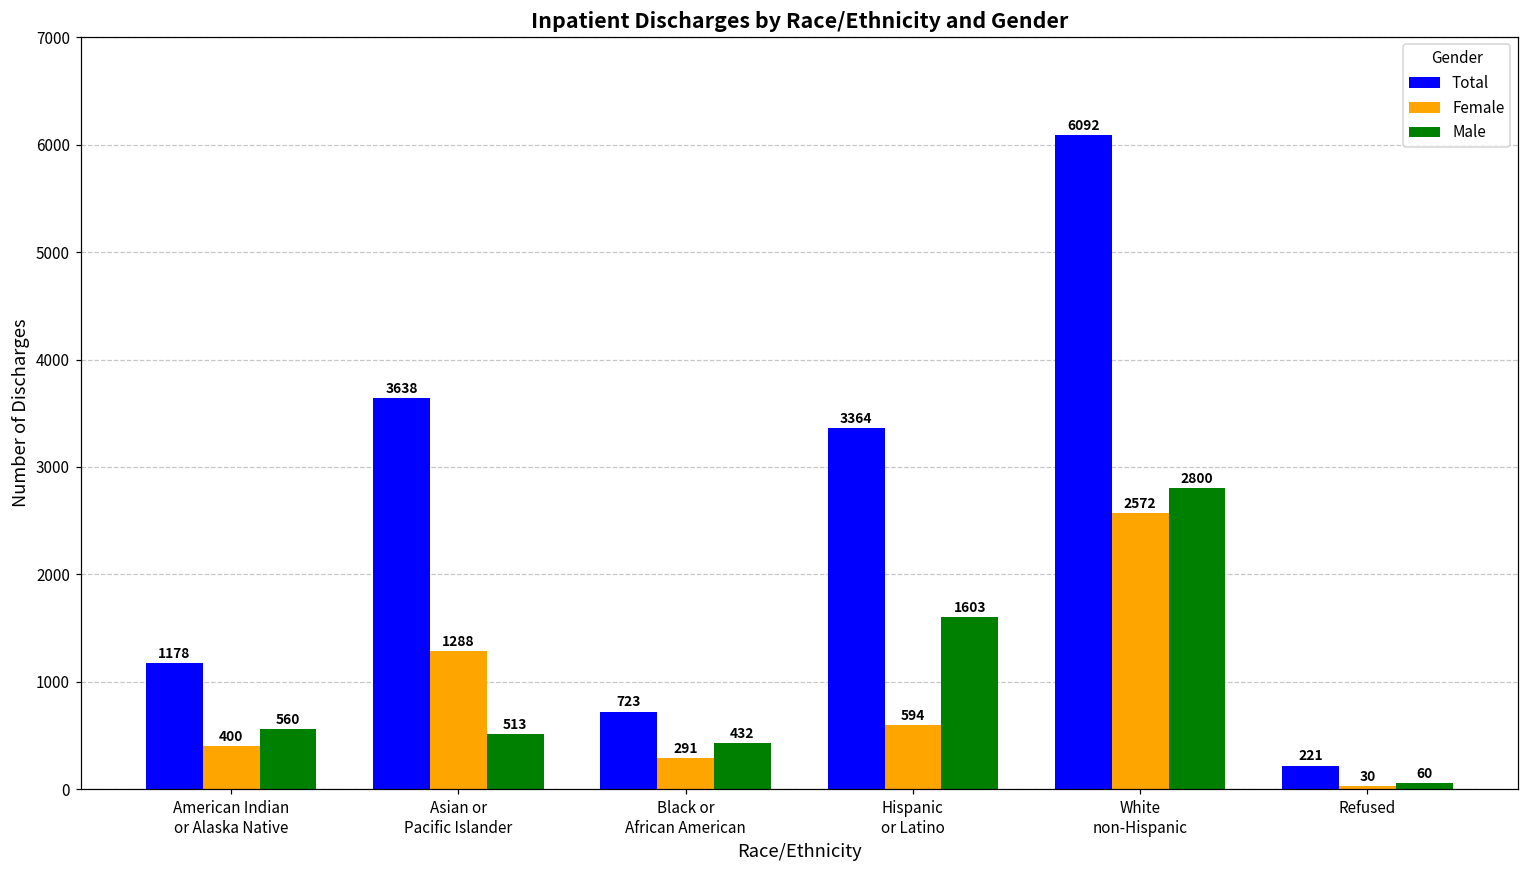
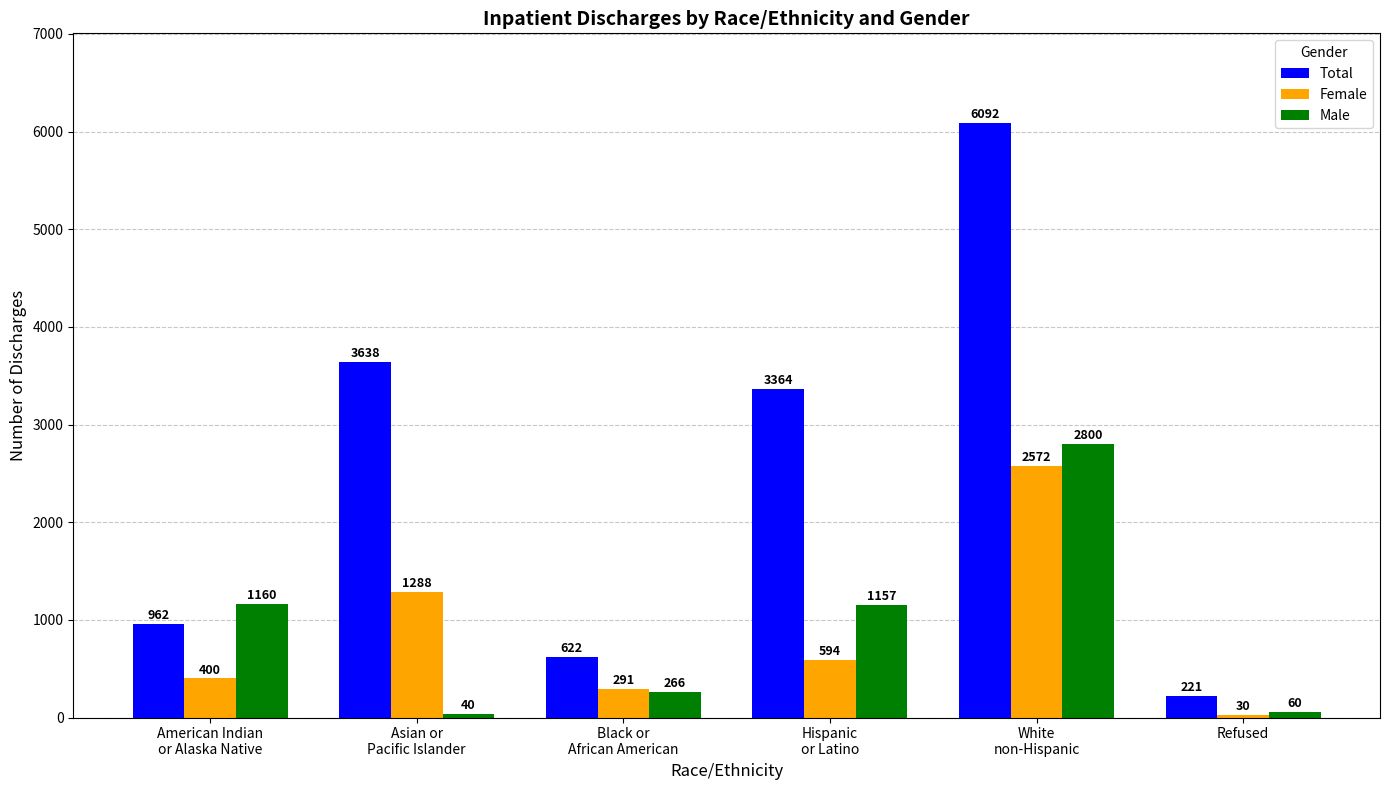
  {
    "Total": {
-     "American Indian or Alaska Native": 1178,
+     "American Indian or Alaska Native": 962,
      "Asian or Pacific Islander": 3638,
-     "Black or African American": 723,
+     "Black or African American": 622,
      "Hispanic or Latino": 3364,
      "White non-Hispanic": 6092,
      "Refused": 221
    },
    "Female": {
      "American Indian or Alaska Native": 400,
      "Asian or Pacific Islander": 1288,
      "Black or African American": 291,
      "Hispanic or Latino": 594,
      "White non-Hispanic": 2572,
      "Refused": 30
    },
    "Male": {
-     "American Indian or Alaska Native": 560,
-     "Asian or Pacific Islander": 513,
-     "Black or African American": 432,
-     "Hispanic or Latino": 1603,
+     "American Indian or Alaska Native": 1160,
+     "Asian or Pacific Islander": 40,
+     "Black or African American": 266,
+     "Hispanic or Latino": 1157,
      "White non-Hispanic": 2800,
      "Refused": 60
    }
  }
